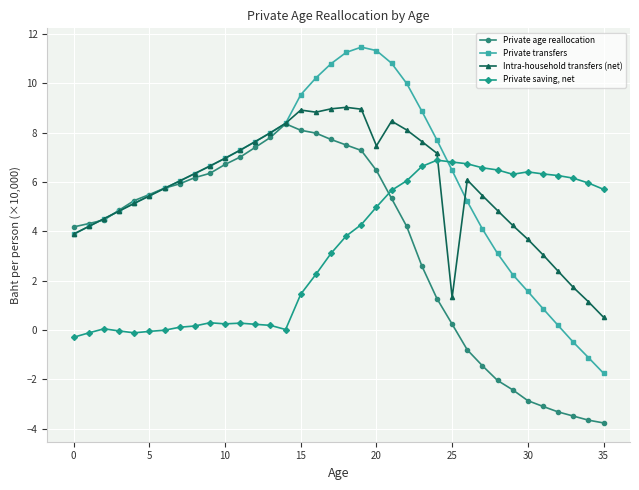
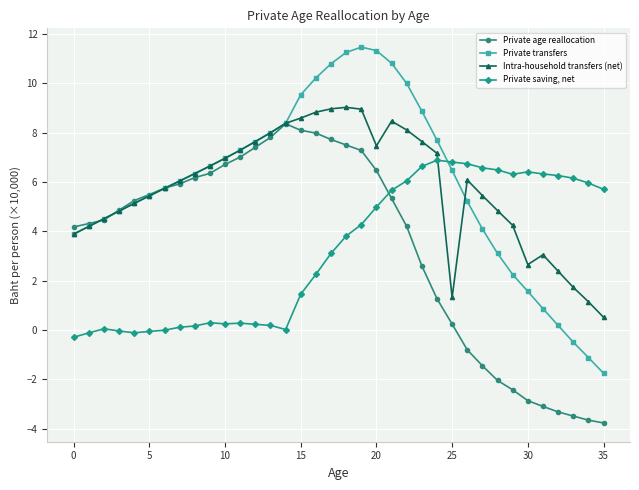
  {
    "Intra-household transfers (net)": {
-     "15": 8.9,
+     "15": 8.6,
      "20": 7.5,
      "25": 1.3,
-     "30": 3.7,
+     "30": 2.7,
      "35": 0.5
    }
  }
